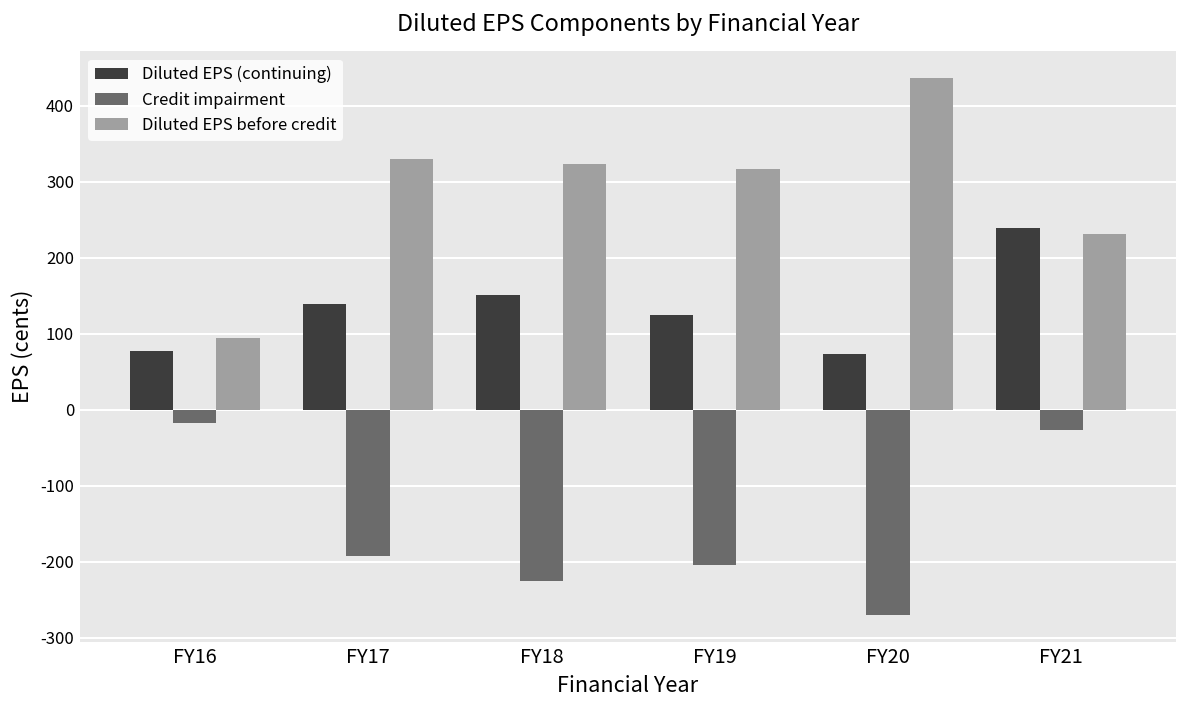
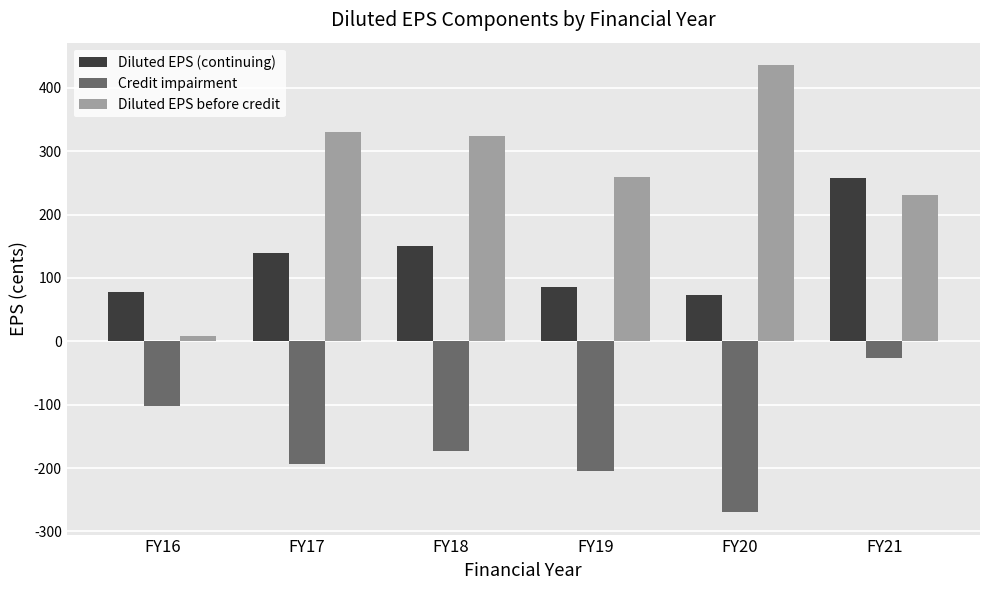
  {
    "Diluted EPS (continuing)": {
      "FY16": 80,
      "FY17": 140,
      "FY18": 150,
-     "FY19": 120,
+     "FY19": 90,
      "FY20": 70,
-     "FY21": 240
+     "FY21": 260
    },
    "Credit impairment": {
-     "FY16": -20,
+     "FY16": -100,
      "FY17": -190,
-     "FY18": -230,
+     "FY18": -170,
      "FY19": -200,
      "FY20": -270,
      "FY21": -30
    },
    "Diluted EPS before credit": {
-     "FY16": 90,
+     "FY16": 10,
      "FY17": 330,
      "FY18": 320,
-     "FY19": 320,
+     "FY19": 260,
      "FY20": 440,
      "FY21": 230
    }
  }
